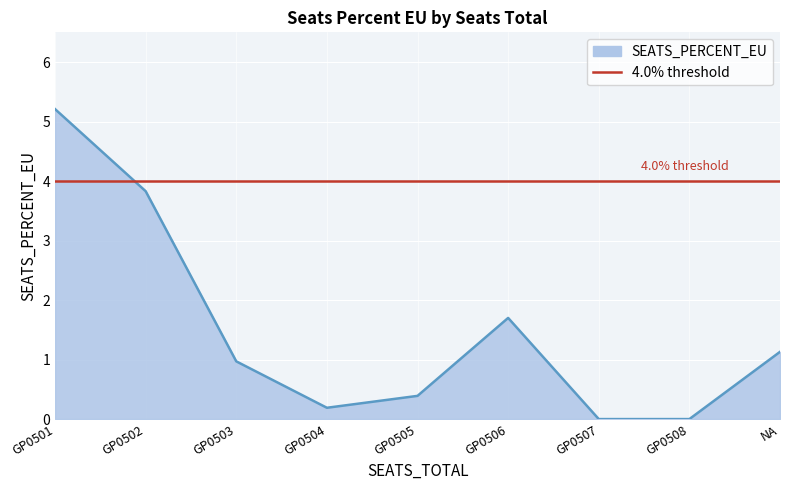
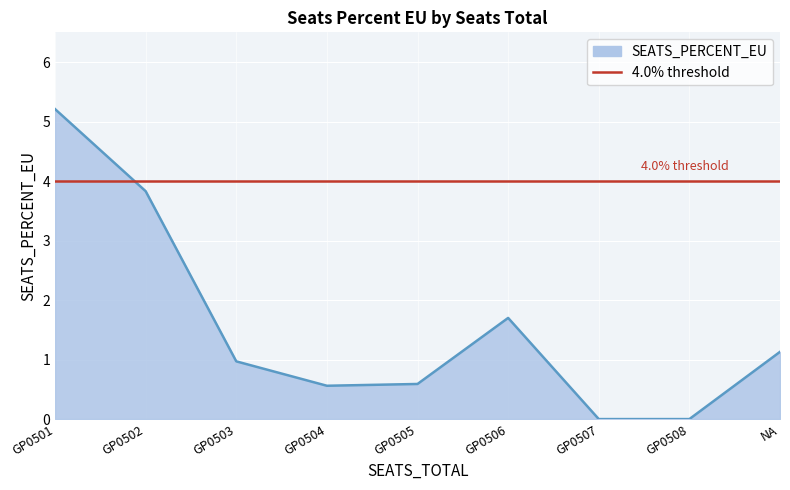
  {
    "GP0501": 5.2,
    "GP0502": 3.8,
    "GP0503": 1.0,
-   "GP0504": 0.2,
-   "GP0505": 0.4,
+   "GP0504": 0.6,
+   "GP0505": 0.6,
    "GP0506": 1.7,
    "GP0507": 0.0,
    "GP0508": 0.0,
    "NA": 1.1
  }
